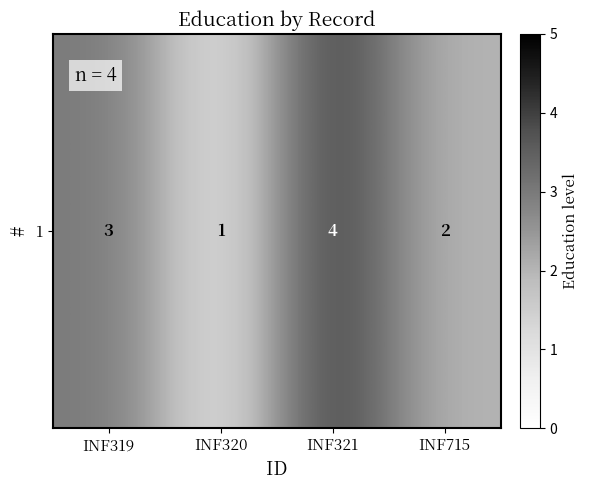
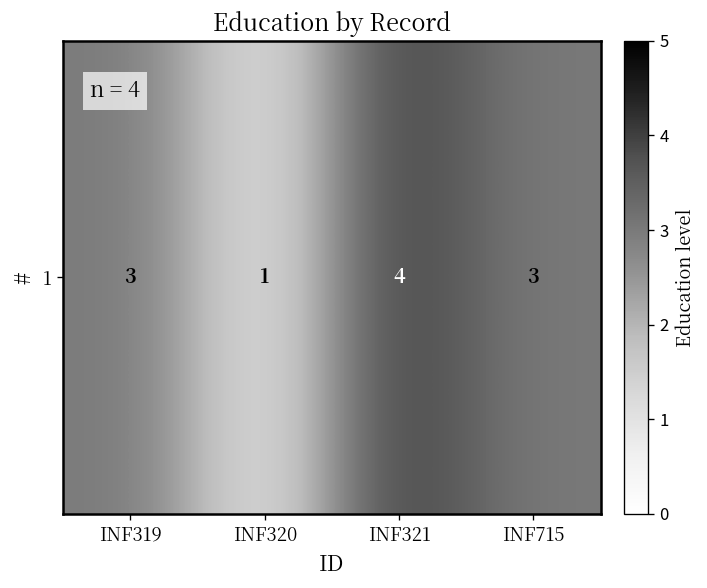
  {
    "1": {
      "INF319": 3,
      "INF320": 1,
      "INF321": 4,
-     "INF715": 2
+     "INF715": 3
    }
  }
